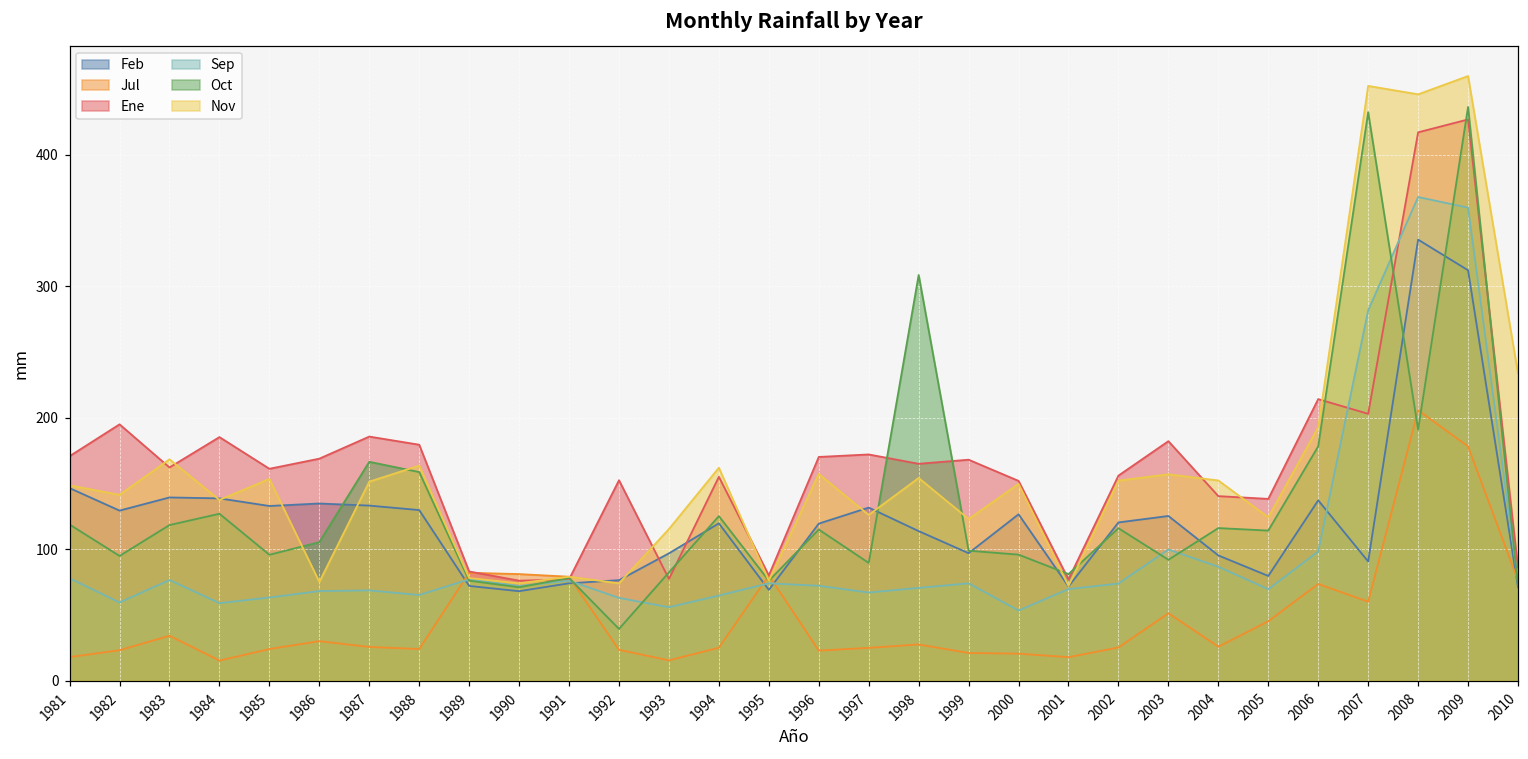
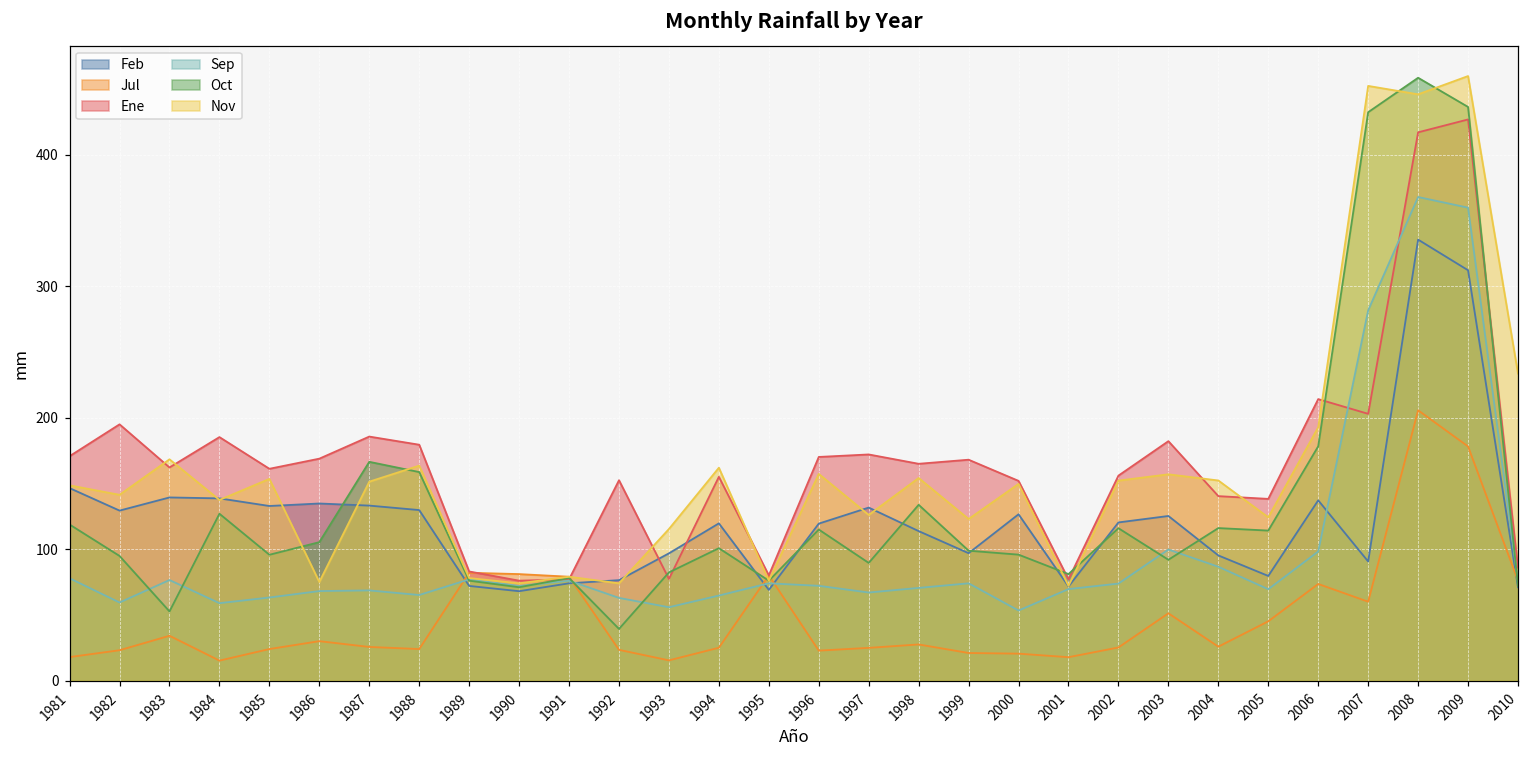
  {
    "Oct": {
      "1981": 119,
      "1982": 95,
-     "1983": 118,
+     "1983": 53,
      "1984": 127,
      "1985": 96,
      "1986": 105,
      "1987": 166,
      "1988": 159,
      "1992": 39,
      "1993": 82,
-     "1994": 125,
+     "1994": 101,
      "1996": 115,
      "1997": 90,
-     "1998": 309,
+     "1998": 134,
      "2000": 96,
      "2001": 81,
      "2002": 116,
      "2003": 92,
      "2004": 116,
      "2005": 114,
      "2006": 178,
      "2007": 432,
-     "2008": 191,
+     "2008": 459,
      "2009": 436
    }
  }
